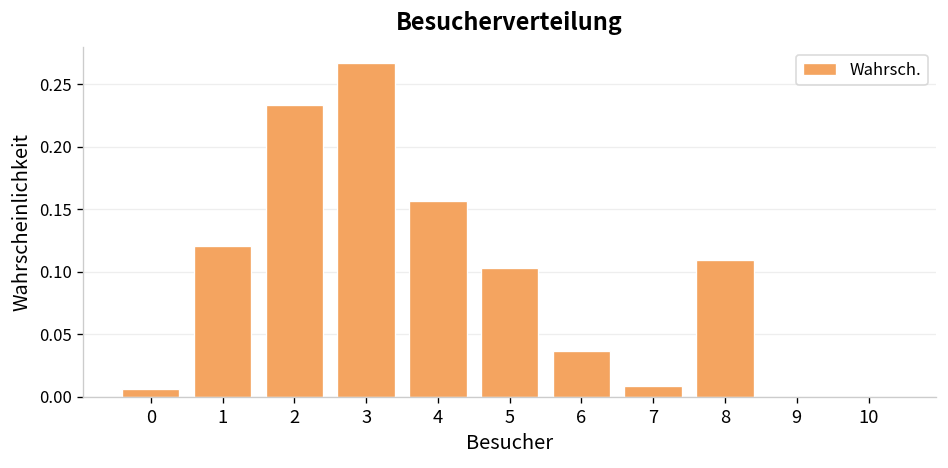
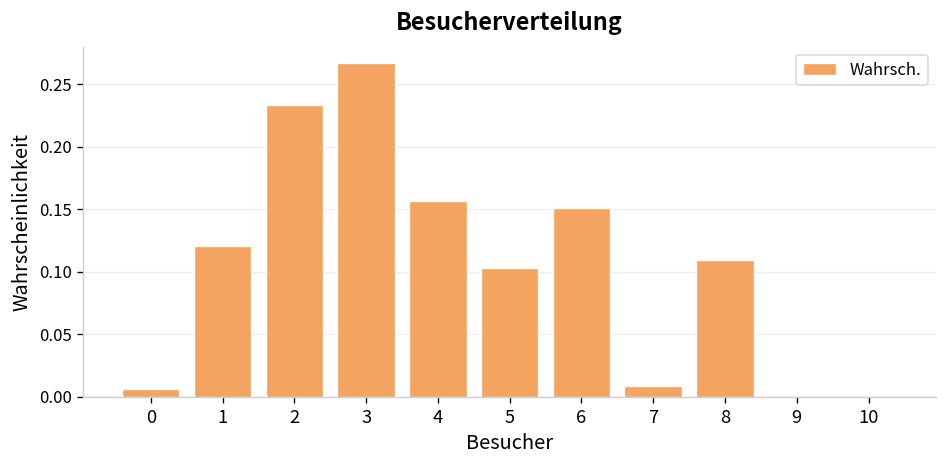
  {
    "0": 0.007,
    "1": 0.121,
    "2": 0.233,
    "3": 0.267,
    "4": 0.157,
    "5": 0.103,
-   "6": 0.037,
+   "6": 0.151,
    "7": 0.009,
    "8": 0.109
  }
